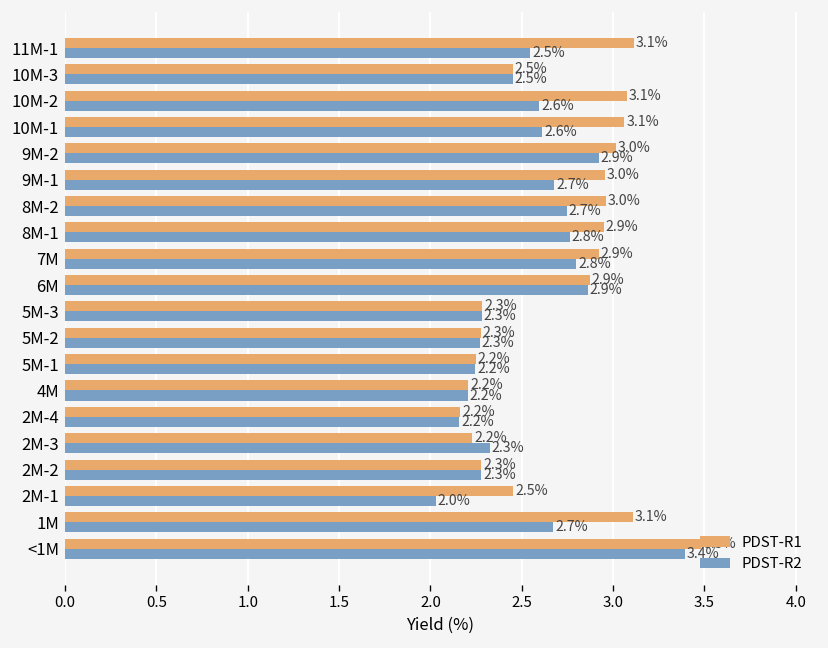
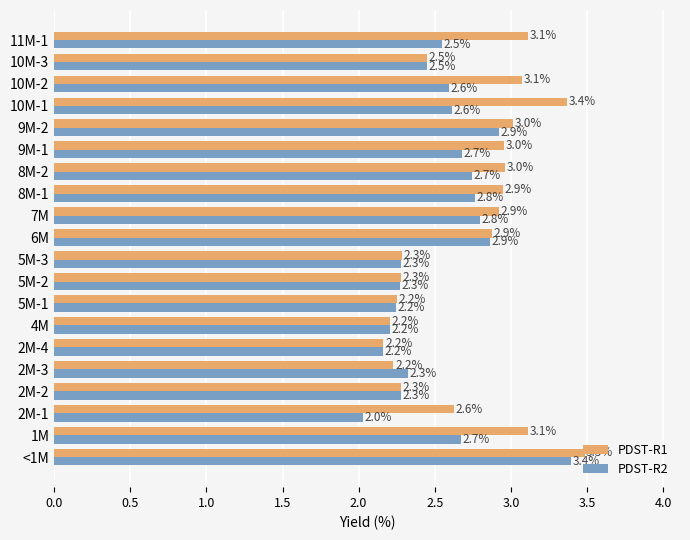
  {
    "PDST-R1": {
      "11M-1": "3.1%",
      "10M-2": "3.1%",
-     "10M-1": "3.1%",
+     "10M-1": "3.4%",
      "9M-1": "3.0%",
      "8M-2": "3.0%",
      "8M-1": "2.9%",
      "7M": "2.9%",
-     "2M-1": "2.5%",
+     "2M-1": "2.6%",
      "1M": "3.1%"
    },
    "PDST-R2": {
      "11M-1": "2.5%",
      "10M-2": "2.6%",
      "10M-1": "2.6%",
      "9M-1": "2.7%",
      "8M-2": "2.7%",
      "8M-1": "2.8%",
      "7M": "2.8%",
      "2M-1": "2.0%",
      "1M": "2.7%"
    }
  }
